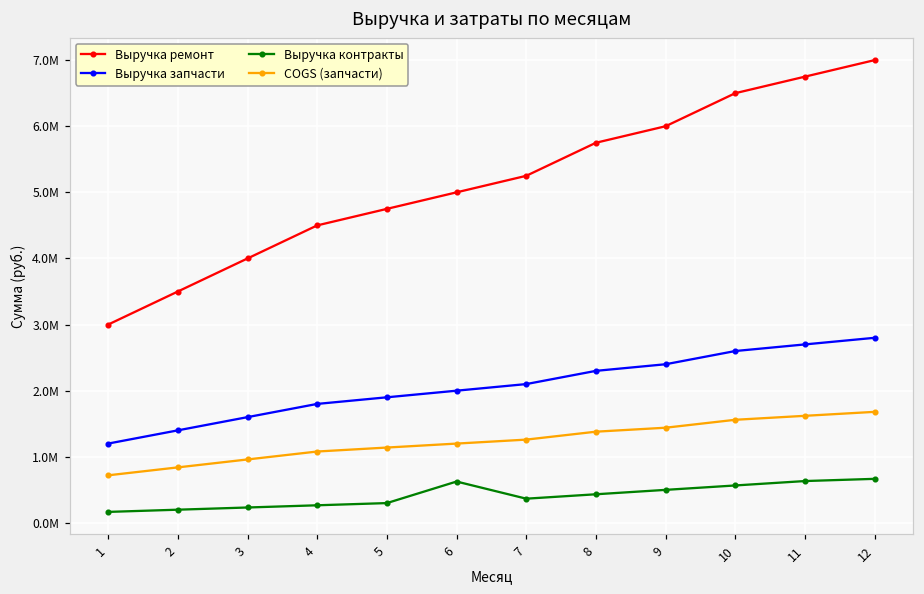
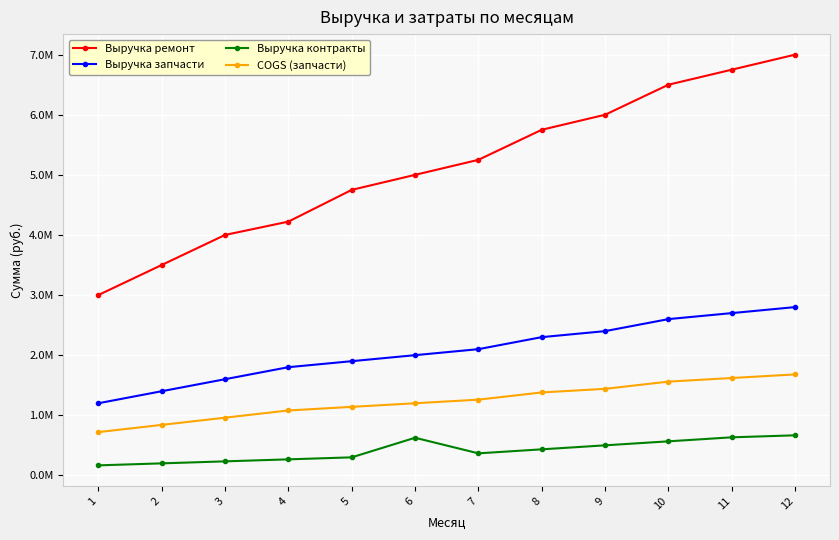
  {
    "Выручка ремонт": {
      "1": 3000000,
      "2": 3500000,
      "3": 4000000,
-     "4": 4500000,
+     "4": 4200000,
      "5": 4800000,
      "6": 5000000,
      "7": 5300000,
      "8": 5800000,
      "9": 6000000,
      "10": 6500000,
      "11": 6800000,
      "12": 7000000
    },
    "Выручка запчасти": {
      "1": 1200000,
      "2": 1400000,
      "3": 1600000,
      "4": 1800000,
      "5": 1900000,
      "6": 2000000,
      "7": 2100000,
      "8": 2300000,
      "9": 2400000,
      "10": 2600000,
      "11": 2700000,
      "12": 2800000
    },
    "Выручка контракты": {
      "1": 200000,
      "2": 200000,
      "3": 200000,
      "4": 300000,
      "5": 300000,
      "6": 600000,
      "7": 400000,
      "8": 400000,
      "9": 500000,
      "10": 600000,
      "11": 600000,
      "12": 700000
    },
    "COGS (запчасти)": {
      "1": 700000,
      "2": 800000,
      "3": 1000000,
      "4": 1100000,
      "5": 1100000,
      "6": 1200000,
      "7": 1300000,
      "8": 1400000,
      "9": 1400000,
      "10": 1600000,
      "11": 1600000,
      "12": 1700000
    }
  }
